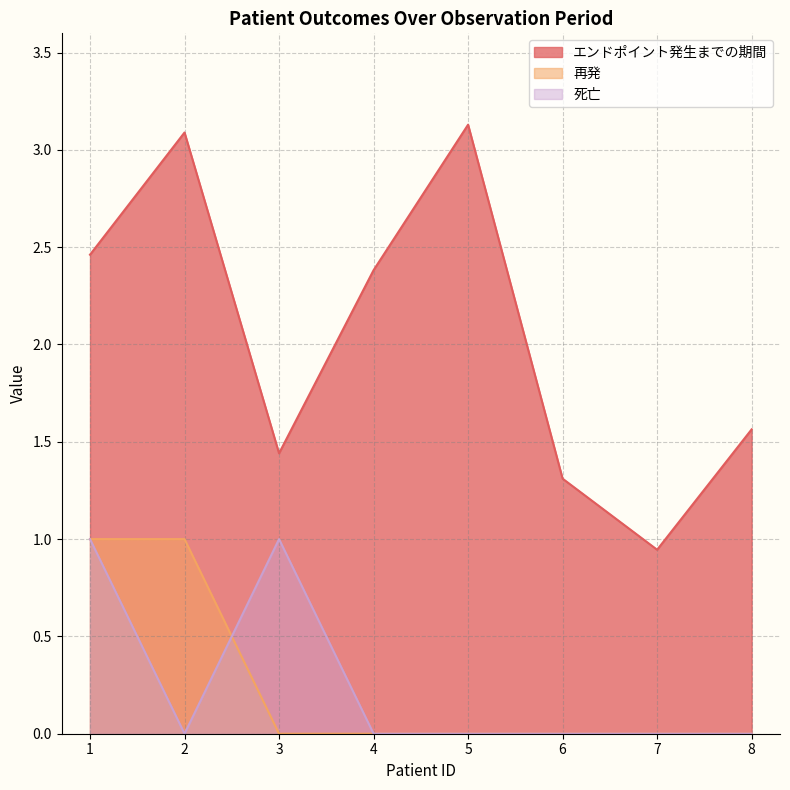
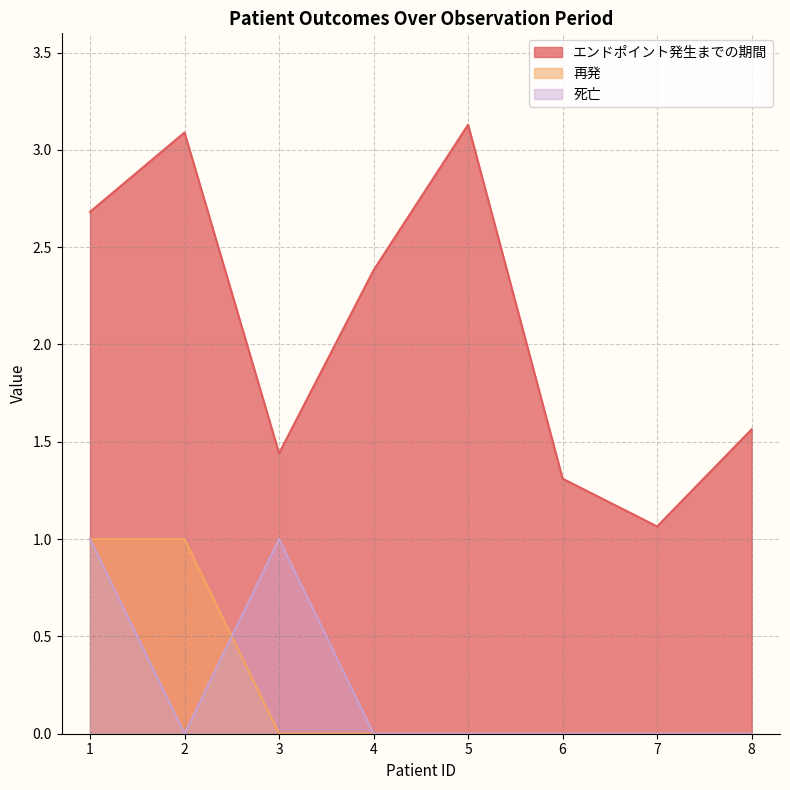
  {
    "エンドポイント発生までの期間": {
-     "1": 2.46,
+     "1": 2.68,
      "2": 3.09,
      "3": 1.44,
      "4": 2.38,
      "5": 3.13,
      "6": 1.31,
-     "7": 0.95,
+     "7": 1.07,
      "8": 1.56
    },
    "再発": {
      "2": 1.00,
      "3": 0.00
    },
    "死亡": {
      "2": 0.00,
      "3": 1.00
    }
  }
